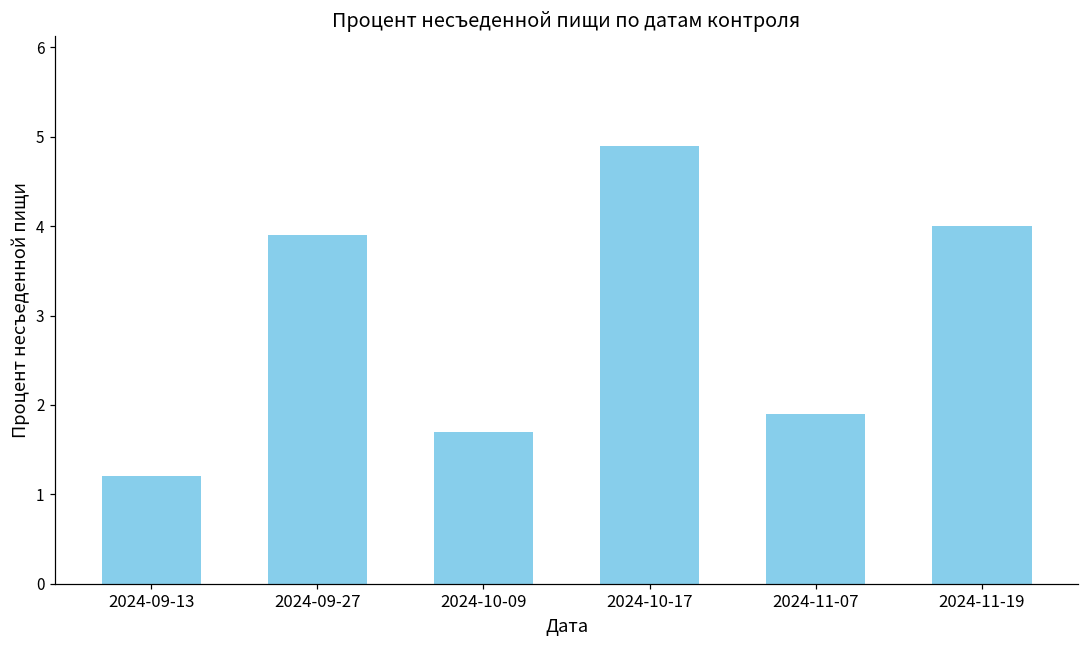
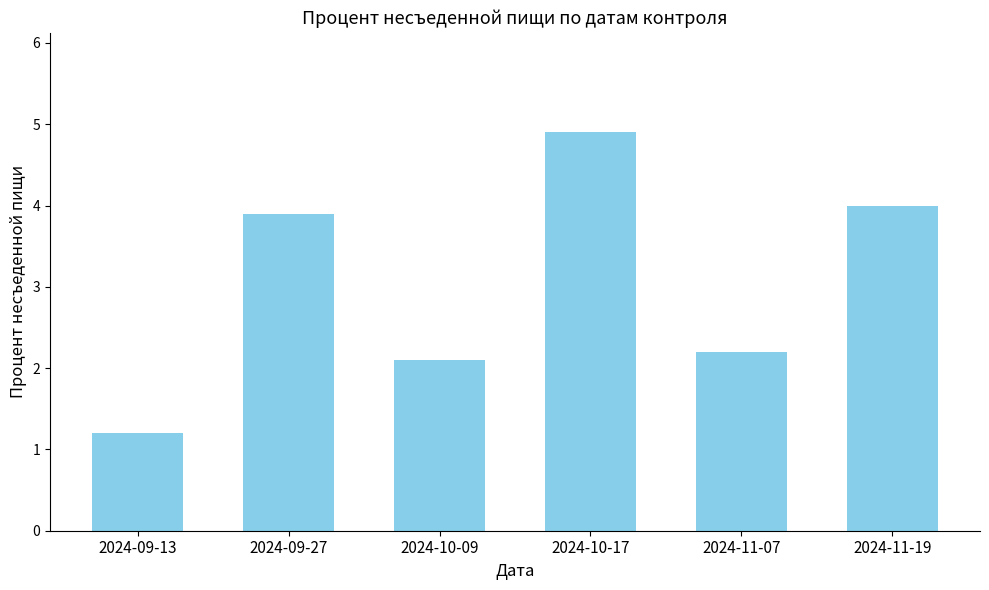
  {
    "2024-09-13": 1.2,
    "2024-09-27": 3.9,
-   "2024-10-09": 1.7,
+   "2024-10-09": 2.1,
    "2024-10-17": 4.9,
-   "2024-11-07": 1.9,
+   "2024-11-07": 2.2,
    "2024-11-19": 4.0
  }
